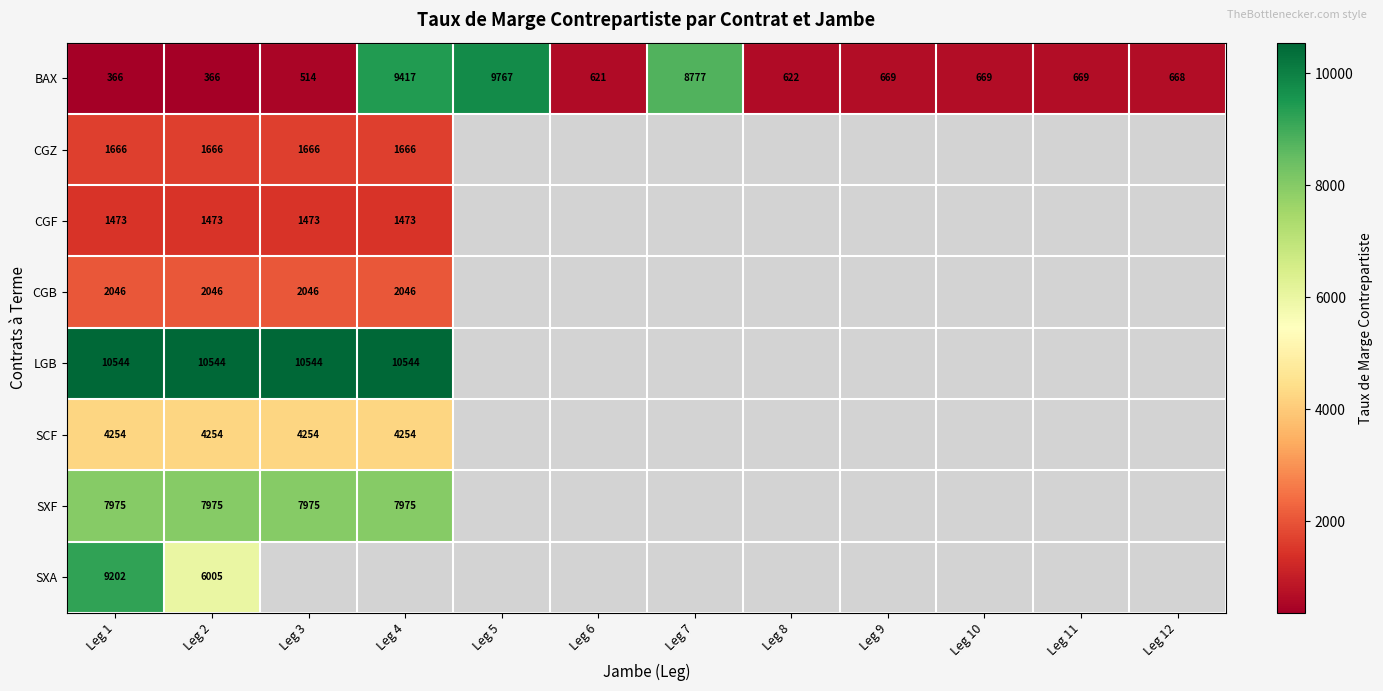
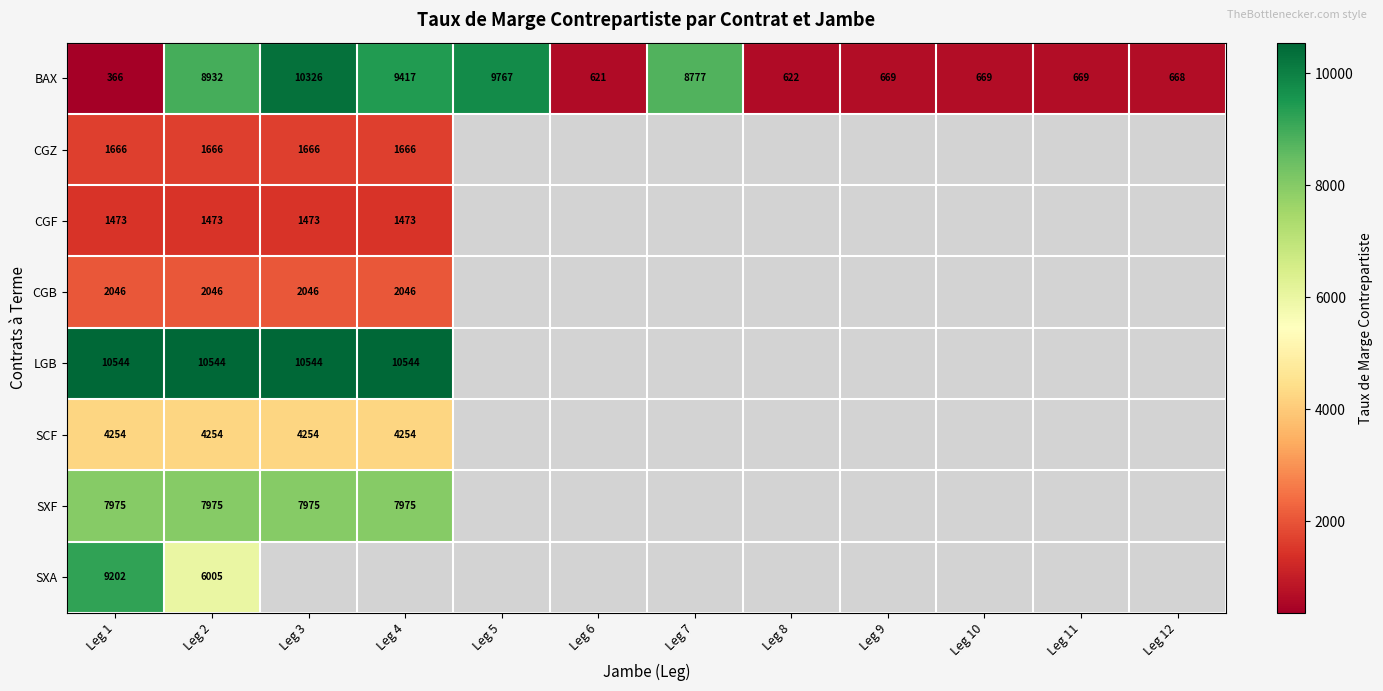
  {
    "BAX": {
      "Leg 1": 366,
-     "Leg 2": 366,
-     "Leg 3": 514,
+     "Leg 2": 8932,
+     "Leg 3": 10326,
      "Leg 4": 9417,
      "Leg 5": 9767,
      "Leg 6": 621,
      "Leg 7": 8777,
      "Leg 8": 622,
      "Leg 9": 669,
      "Leg 10": 669,
      "Leg 11": 669,
      "Leg 12": 668
    },
    "CGZ": {
      "Leg 1": 1666,
      "Leg 2": 1666,
      "Leg 3": 1666,
      "Leg 4": 1666
    },
    "CGF": {
      "Leg 1": 1473,
      "Leg 2": 1473,
      "Leg 3": 1473,
      "Leg 4": 1473
    },
    "CGB": {
      "Leg 1": 2046,
      "Leg 2": 2046,
      "Leg 3": 2046,
      "Leg 4": 2046
    },
    "LGB": {
      "Leg 1": 10544,
      "Leg 2": 10544,
      "Leg 3": 10544,
      "Leg 4": 10544
    },
    "SCF": {
      "Leg 1": 4254,
      "Leg 2": 4254,
      "Leg 3": 4254,
      "Leg 4": 4254
    },
    "SXF": {
      "Leg 1": 7975,
      "Leg 2": 7975,
      "Leg 3": 7975,
      "Leg 4": 7975
    },
    "SXA": {
      "Leg 1": 9202,
      "Leg 2": 6005
    }
  }
